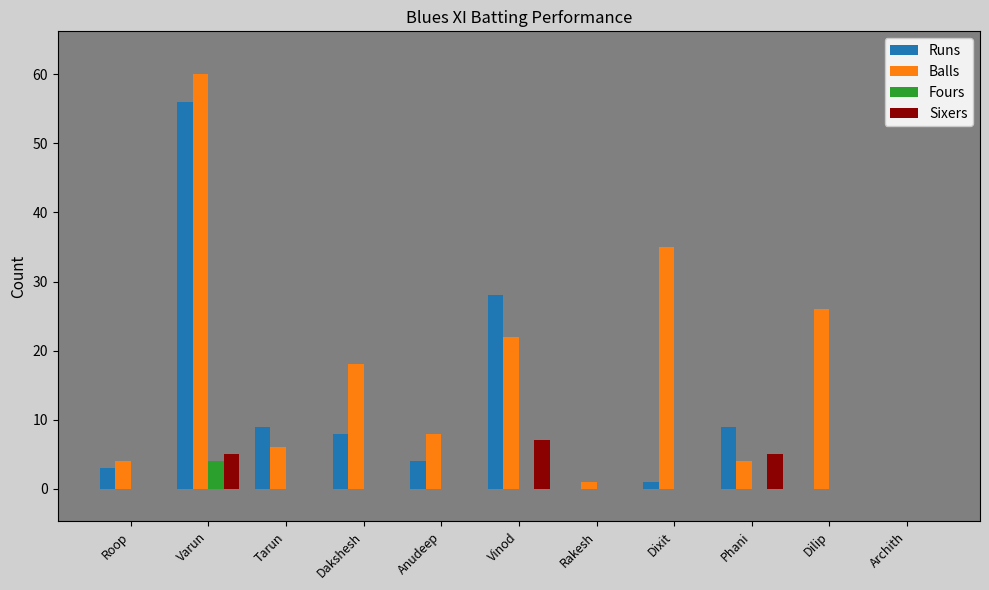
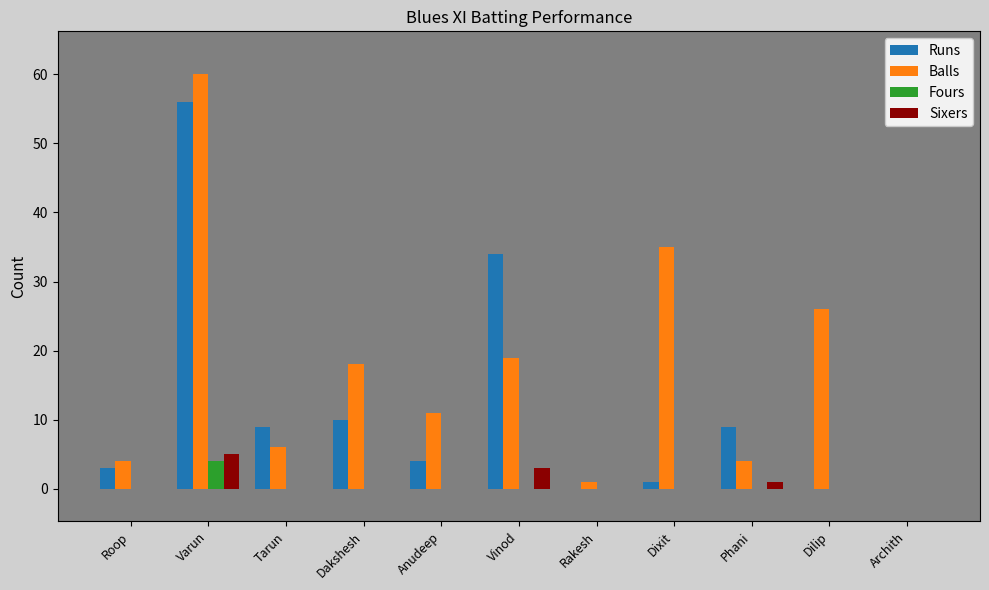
  {
    "Runs": {
      "Roop": 3,
      "Varun": 56,
      "Tarun": 9,
-     "Dakshesh": 8,
+     "Dakshesh": 10,
      "Anudeep": 4,
-     "Vinod": 28,
+     "Vinod": 34,
      "Rakesh": 0,
      "Dixit": 1,
      "Phani": 9,
      "Dilip": 0,
      "Archith": 0
    },
    "Balls": {
      "Roop": 4,
      "Varun": 60,
      "Tarun": 6,
      "Dakshesh": 18,
-     "Anudeep": 8,
-     "Vinod": 22,
+     "Anudeep": 11,
+     "Vinod": 19,
      "Rakesh": 1,
      "Dixit": 35,
      "Phani": 4,
      "Dilip": 26,
      "Archith": 0
    },
    "Fours": {
      "Roop": 0,
      "Varun": 4,
      "Tarun": 0,
      "Dakshesh": 0,
      "Anudeep": 0,
      "Vinod": 0,
      "Rakesh": 0,
      "Dixit": 0,
      "Phani": 0,
      "Dilip": 0,
      "Archith": 0
    },
    "Sixers": {
      "Roop": 0,
      "Varun": 5,
      "Tarun": 0,
      "Dakshesh": 0,
      "Anudeep": 0,
-     "Vinod": 7,
+     "Vinod": 3,
      "Rakesh": 0,
      "Dixit": 0,
-     "Phani": 5,
+     "Phani": 1,
      "Dilip": 0,
      "Archith": 0
    }
  }
